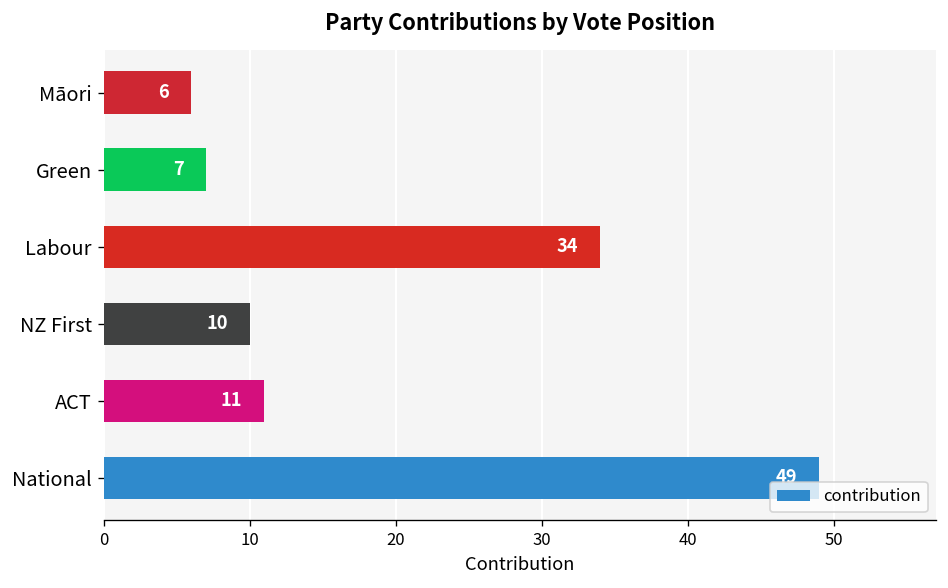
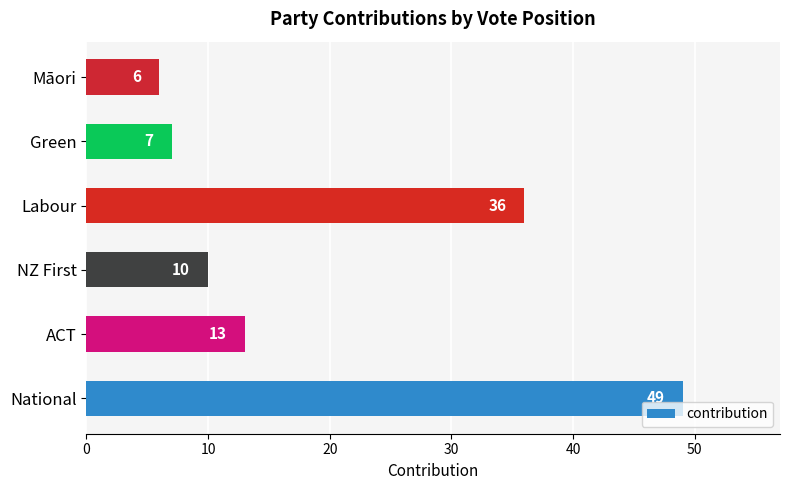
  {
    "Māori": 6,
    "Green": 7,
-   "Labour": 34,
+   "Labour": 36,
    "NZ First": 10,
-   "ACT": 11
+   "ACT": 13
  }
